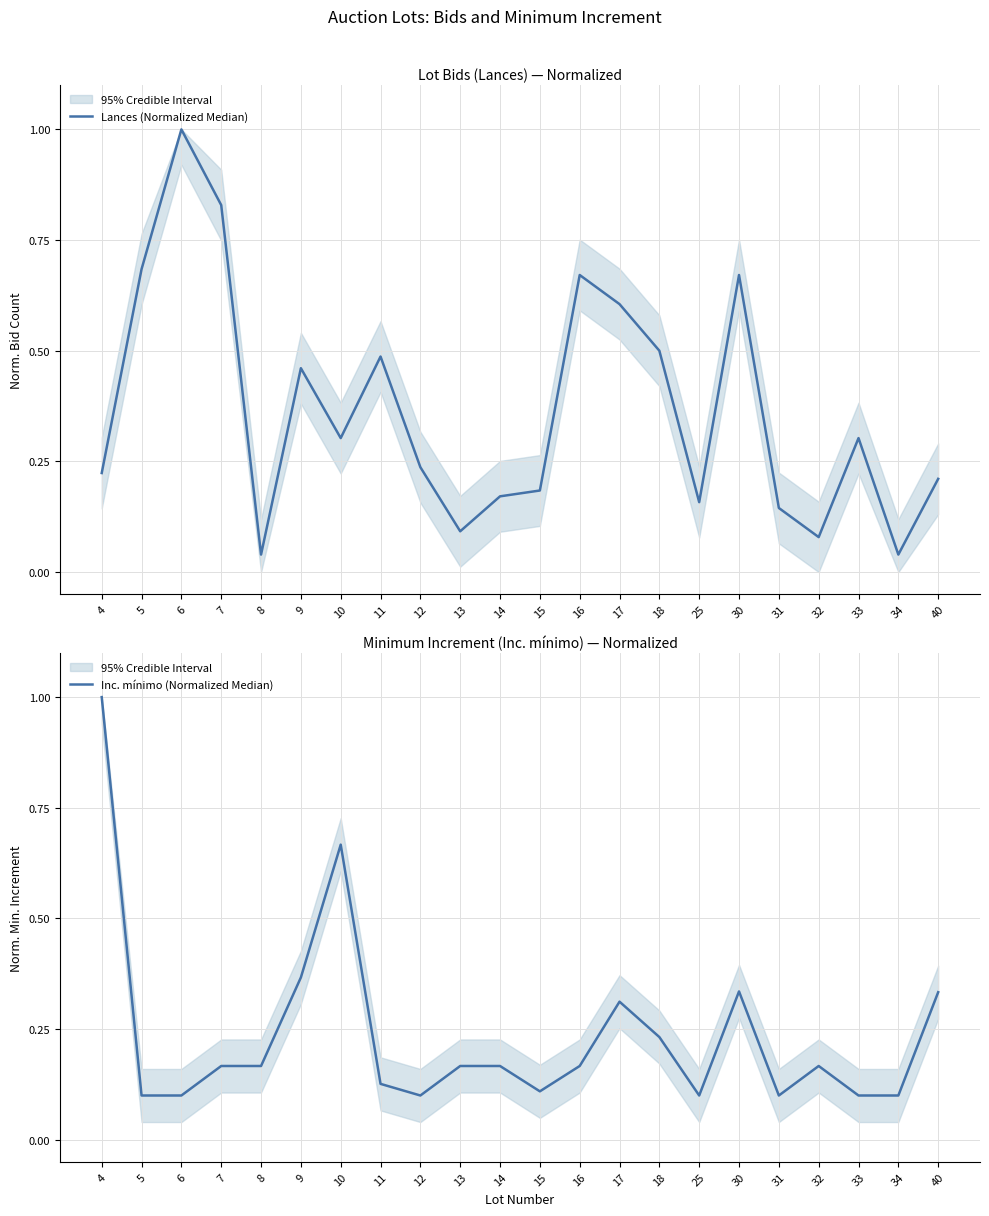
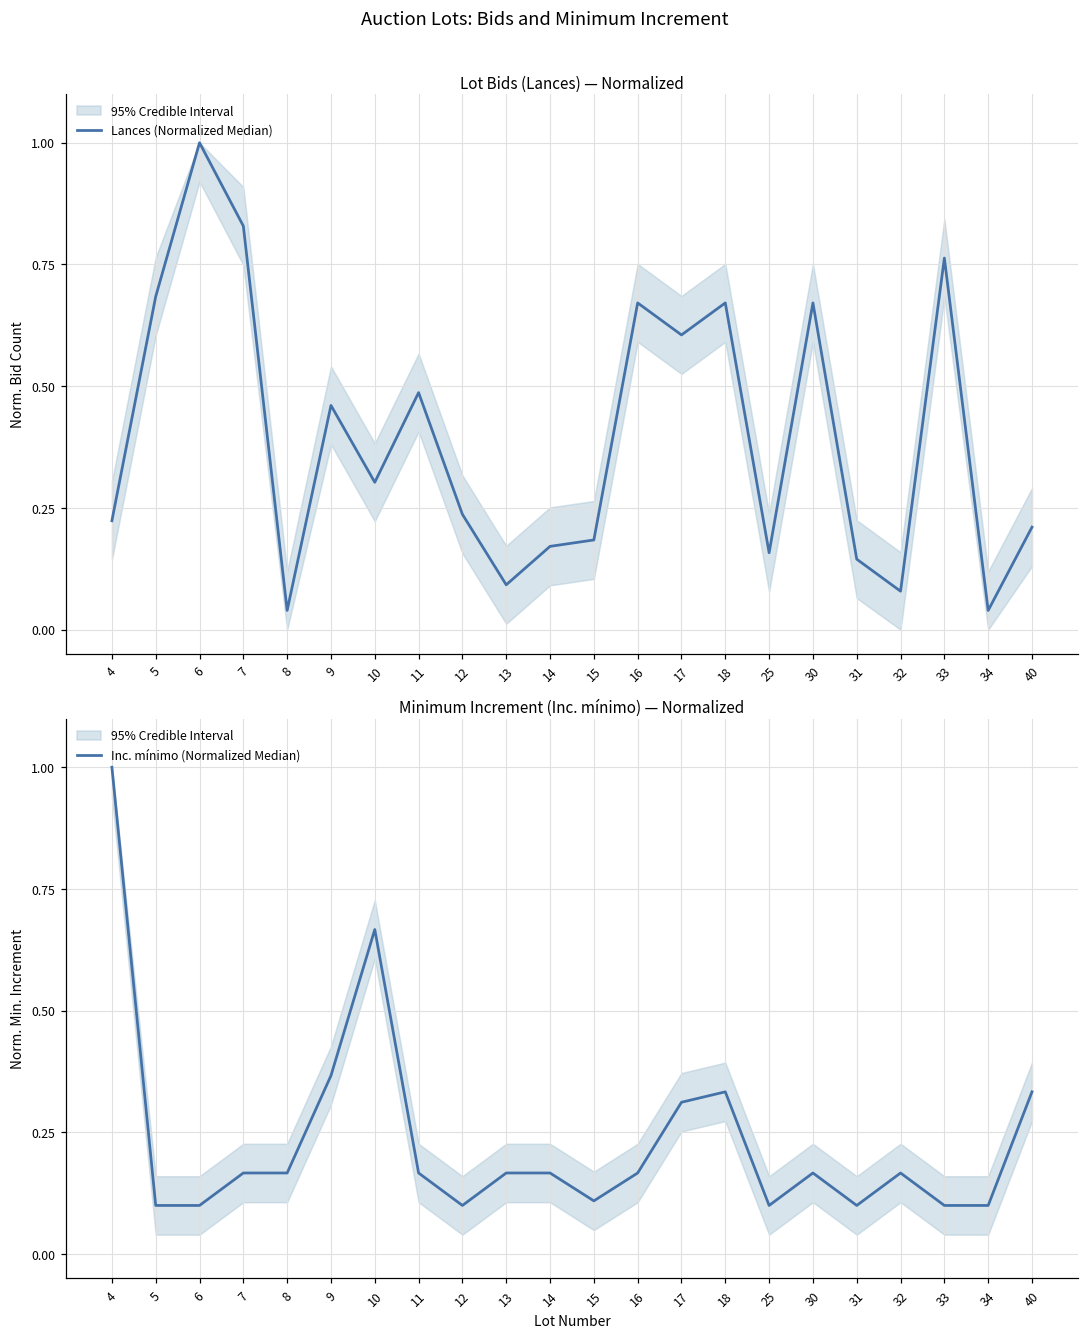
  {
    "Lot Bids (Lances) — Normalized": {
      "Lances (Normalized Median)": {
        "4": 0.22,
        "5": 0.68,
        "7": 0.83,
        "8": 0.04,
        "9": 0.46,
        "10": 0.30,
        "11": 0.49,
        "12": 0.24,
        "13": 0.09,
        "14": 0.17,
        "15": 0.18,
        "16": 0.67,
        "17": 0.61,
-       "18": 0.50,
+       "18": 0.67,
        "25": 0.16,
        "30": 0.67,
        "31": 0.14,
        "32": 0.08,
-       "33": 0.30,
+       "33": 0.76,
        "34": 0.04,
        "40": 0.21
      },
      "95% Credible Interval": {
        "8": 0.12,
        "32": 0.16,
        "34": 0.12
      }
    },
    "Minimum Increment (Inc. mínimo) — Normalized": {
      "Inc. mínimo (Normalized Median)": {
        "5": 0.10,
        "6": 0.10,
        "7": 0.17,
        "8": 0.17,
        "9": 0.37,
        "10": 0.67,
-       "11": 0.13,
+       "11": 0.17,
        "12": 0.10,
        "13": 0.17,
        "14": 0.17,
        "15": 0.11,
        "16": 0.17,
        "17": 0.31,
-       "18": 0.23,
+       "18": 0.33,
        "25": 0.10,
-       "30": 0.34,
+       "30": 0.17,
        "31": 0.10,
        "32": 0.17,
        "33": 0.10,
        "34": 0.10,
        "40": 0.33
      }
    }
  }
